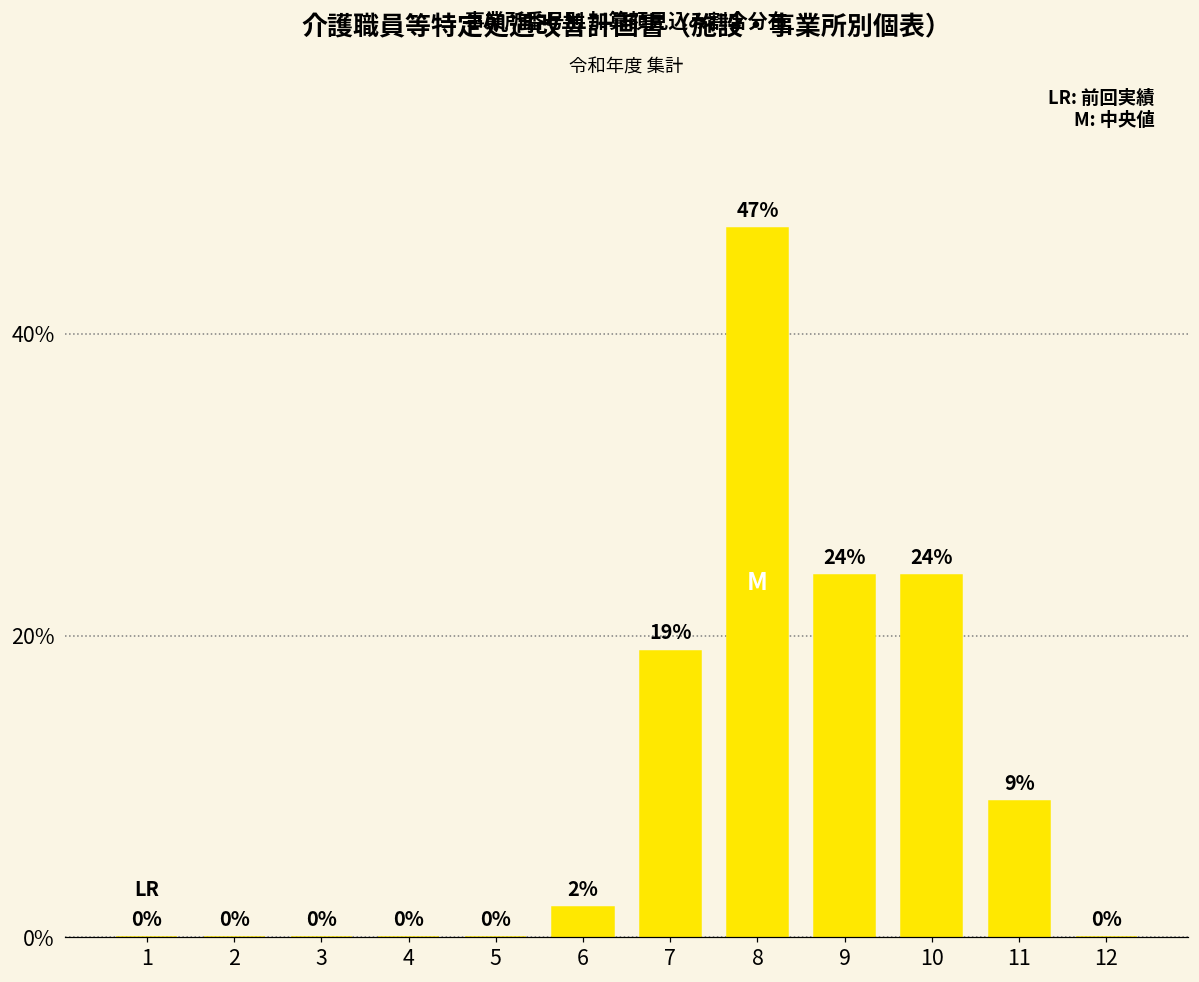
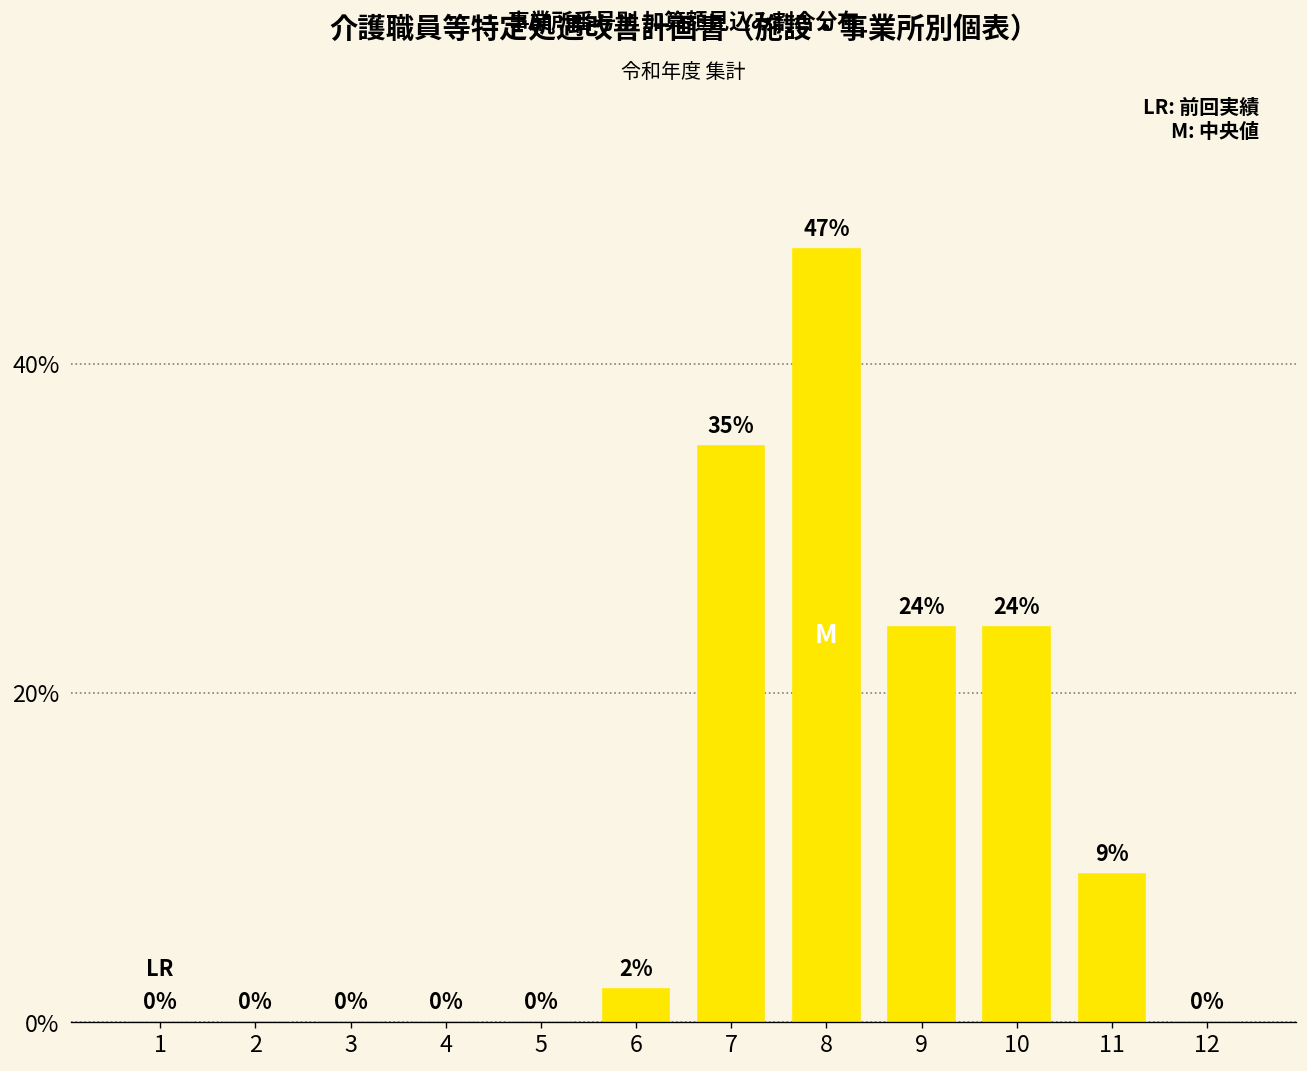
  {
    "1": "0%",
    "2": "0%",
    "3": "0%",
    "4": "0%",
    "5": "0%",
    "6": "2%",
-   "7": "19%",
+   "7": "35%",
    "8": "47%",
    "9": "24%",
    "10": "24%",
    "11": "9%",
    "12": "0%"
  }
